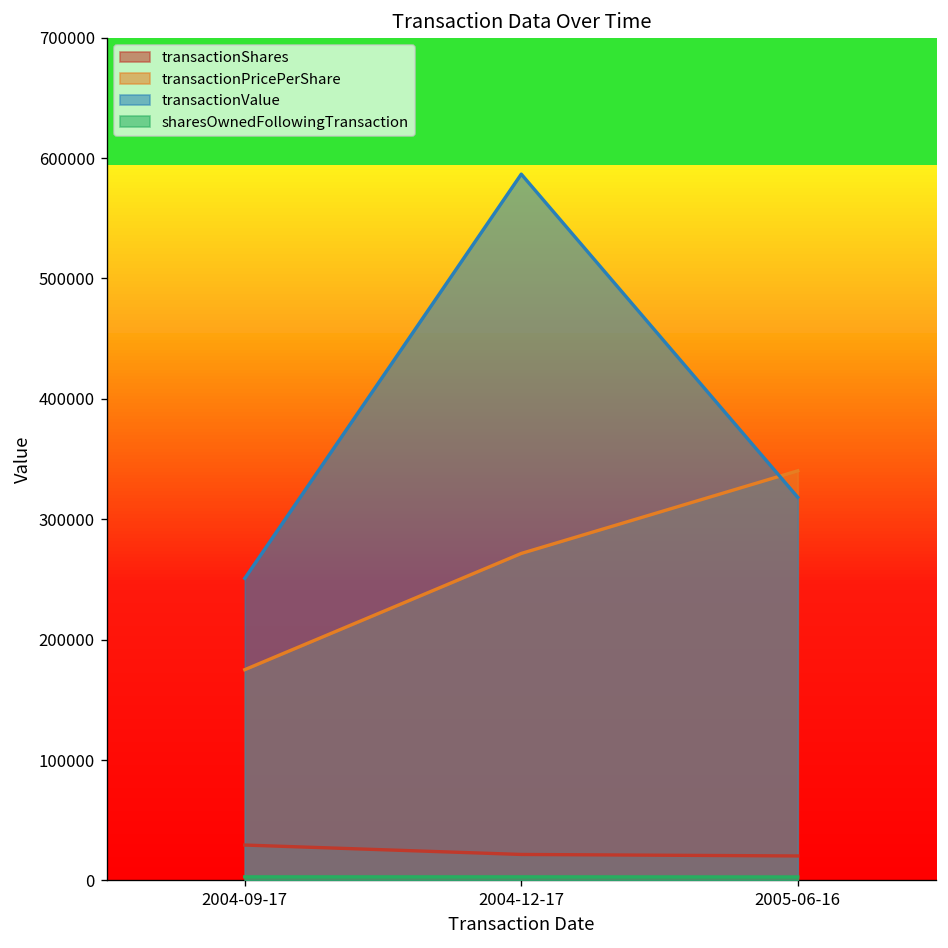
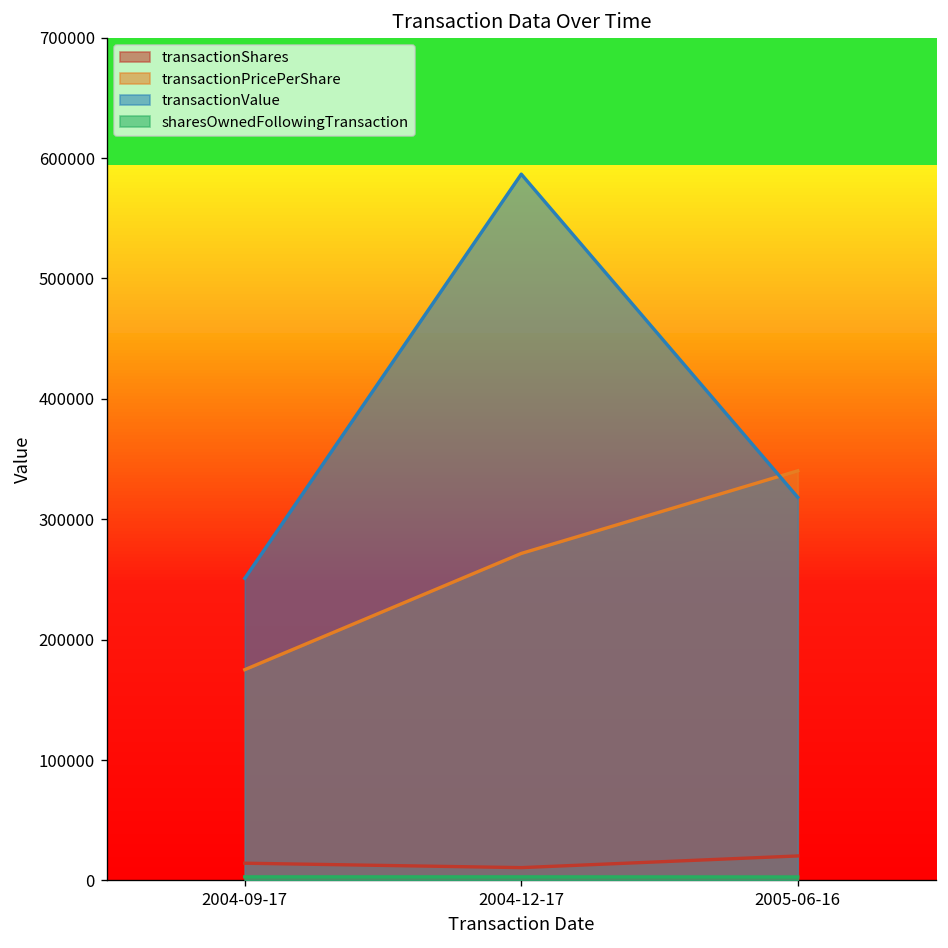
  {
    "transactionShares": {
-     "2004-09-17": 29000,
-     "2004-12-17": 22000,
+     "2004-09-17": 14000,
+     "2004-12-17": 11000,
      "2005-06-16": 20000
    },
    "transactionPricePerShare": {
      "2004-09-17": 175000,
      "2004-12-17": 272000,
      "2005-06-16": 340000
    },
    "transactionValue": {
      "2004-09-17": 251000,
      "2004-12-17": 587000,
      "2005-06-16": 318000
    },
    "sharesOwnedFollowingTransaction": {
      "2004-09-17": 3000,
      "2004-12-17": 3000,
      "2005-06-16": 3000
    }
  }
